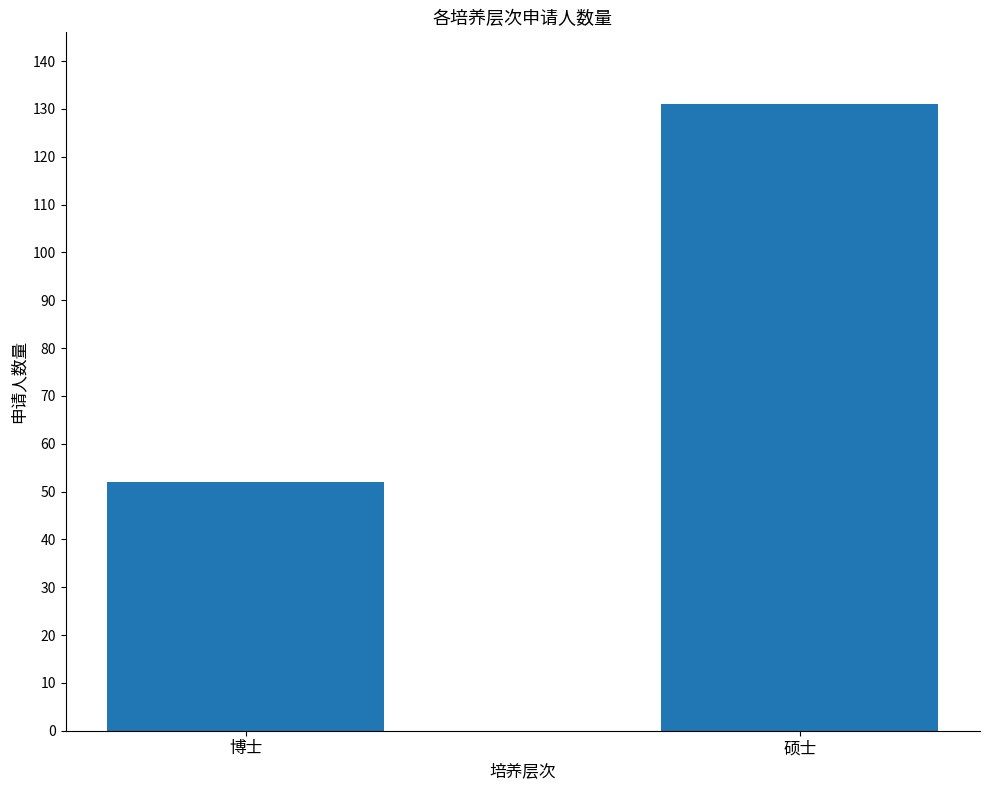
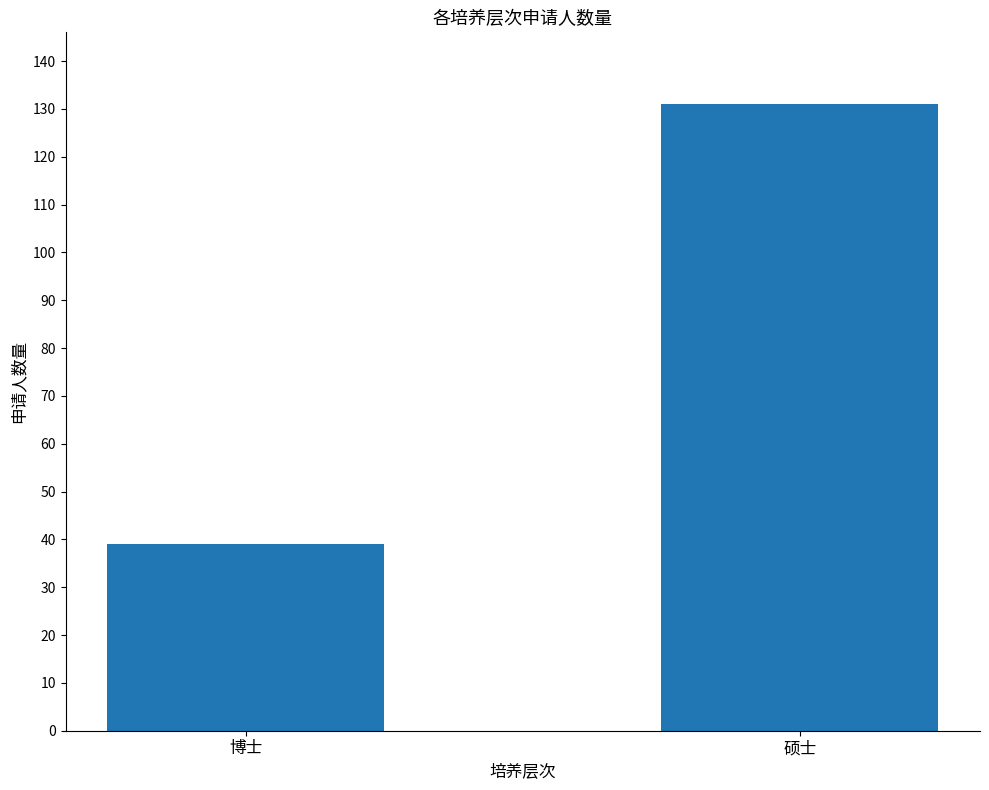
  {
-   "博士": 52,
+   "博士": 39,
    "硕士": 131
  }
